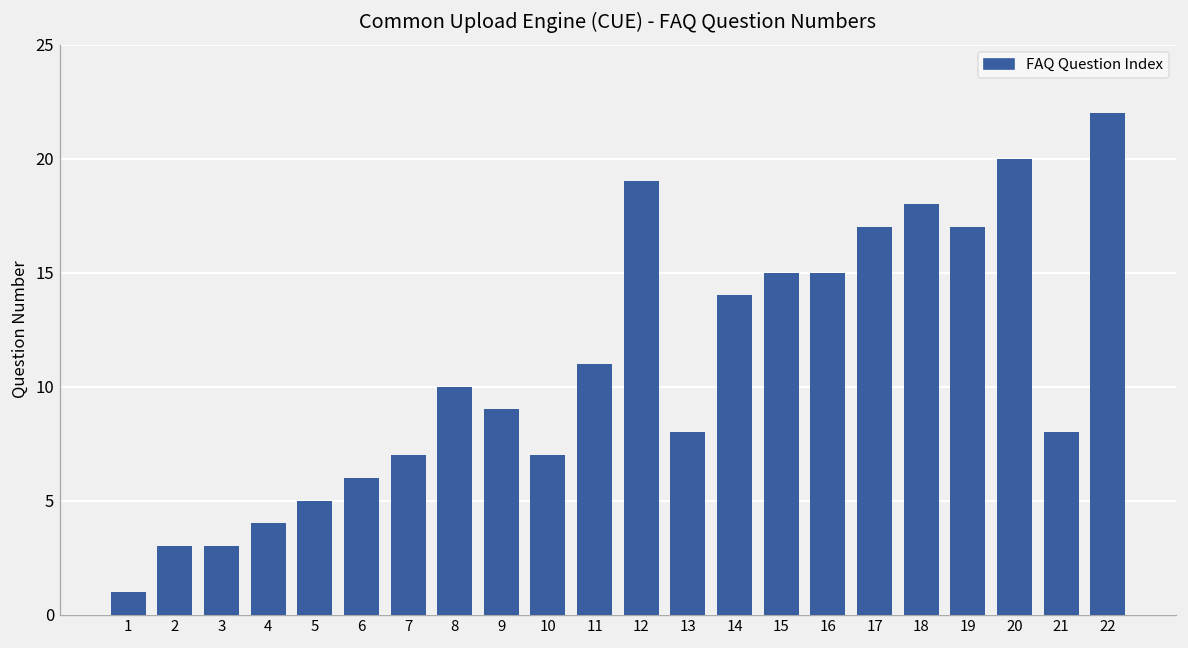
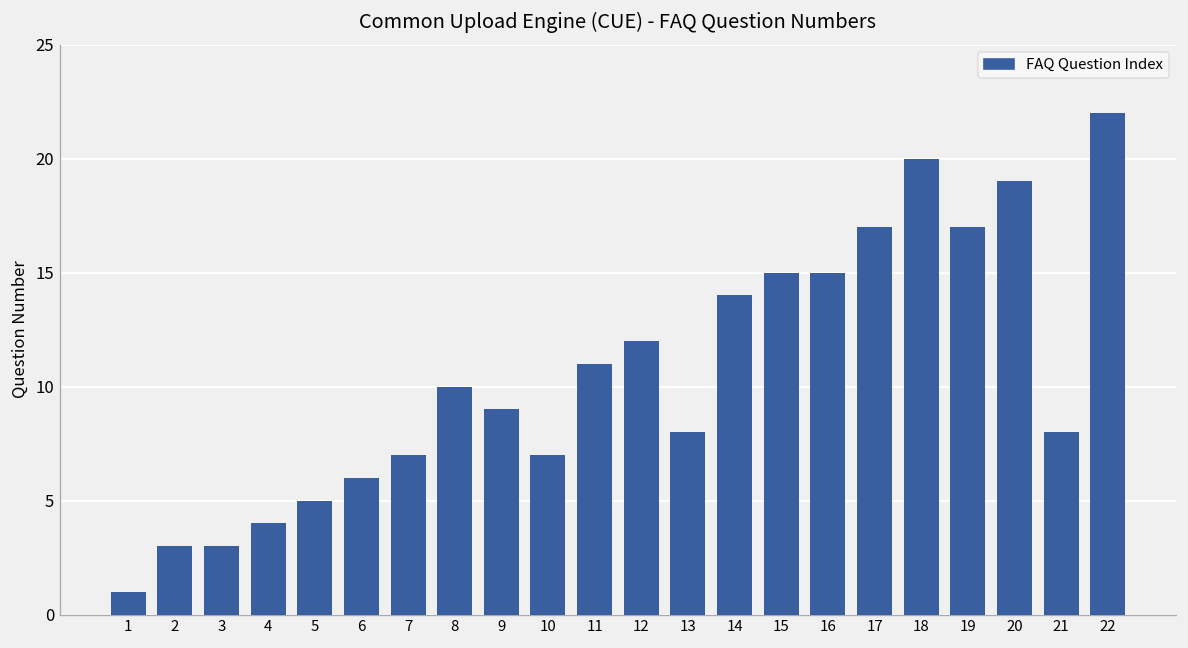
  {
    "1": 1,
    "2": 3,
    "3": 3,
    "4": 4,
    "5": 5,
    "6": 6,
    "7": 7,
    "8": 10,
    "9": 9,
    "10": 7,
    "11": 11,
-   "12": 19,
+   "12": 12,
    "13": 8,
    "14": 14,
    "15": 15,
    "16": 15,
    "17": 17,
-   "18": 18,
+   "18": 20,
    "19": 17,
-   "20": 20,
+   "20": 19,
    "21": 8,
    "22": 22
  }
